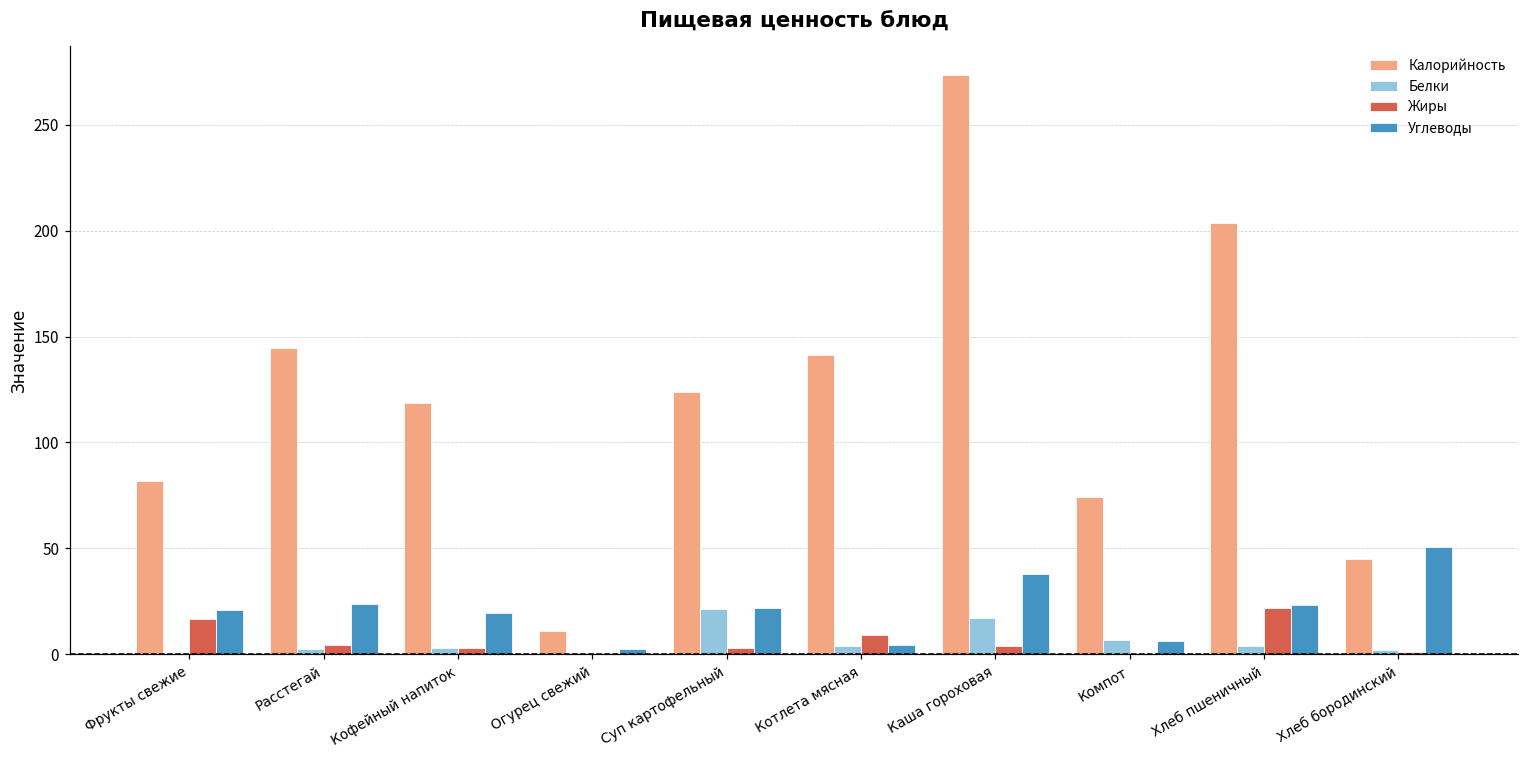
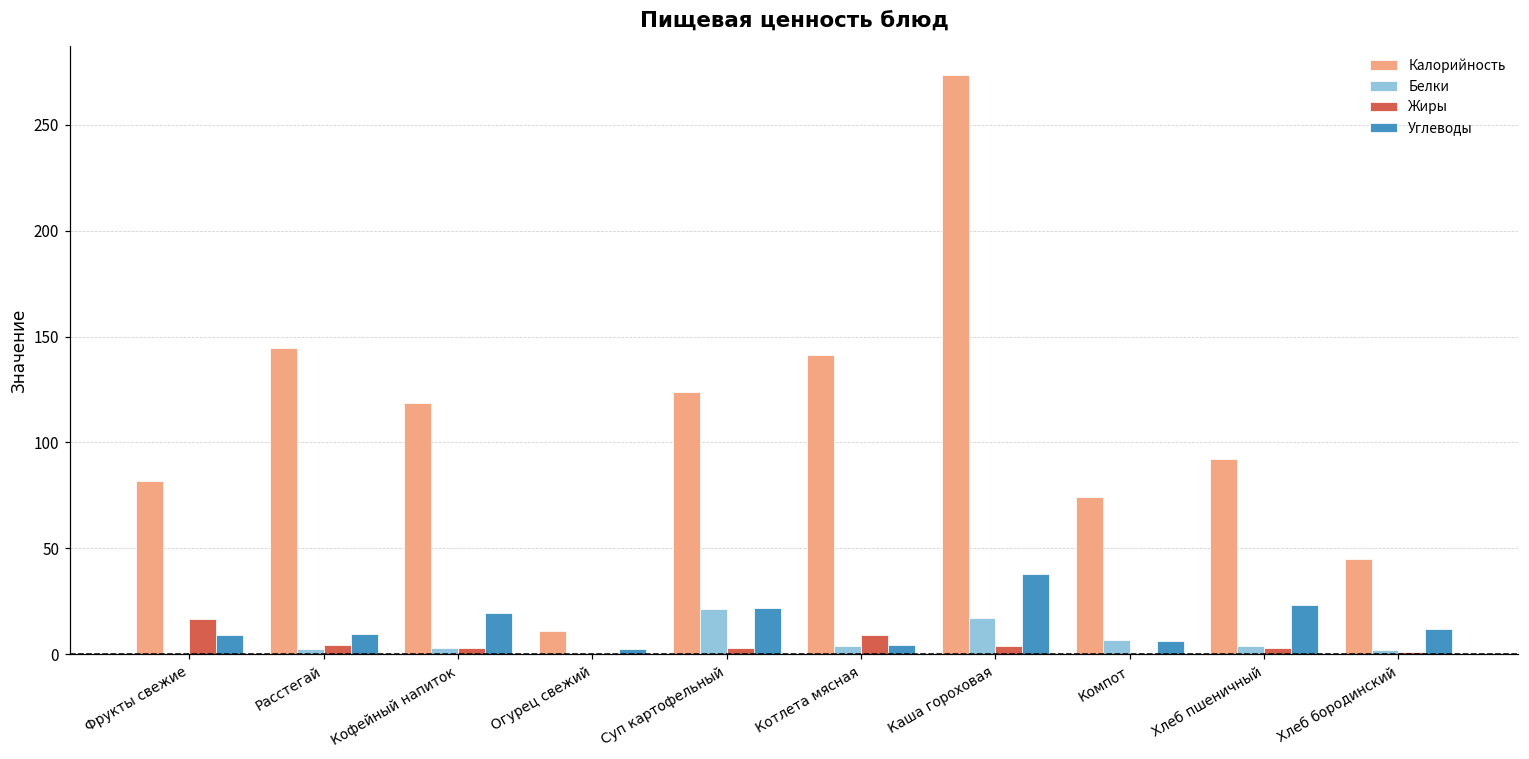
  {
    "Калорийность": {
      "Фрукты свежие": 82,
      "Расстегай": 145,
      "Кофейный напиток": 119,
      "Огурец свежий": 11,
      "Суп картофельный": 124,
      "Котлета мясная": 141,
      "Каша гороховая": 274,
      "Компот": 74,
-     "Хлеб пшеничный": 204,
+     "Хлеб пшеничный": 92,
      "Хлеб бородинский": 45
    },
    "Белки": {
      "Расстегай": 2,
      "Кофейный напиток": 3,
      "Суп картофельный": 21,
      "Котлета мясная": 4,
      "Каша гороховая": 17,
      "Компот": 7,
      "Хлеб пшеничный": 4,
      "Хлеб бородинский": 2
    },
    "Жиры": {
      "Фрукты свежие": 17,
      "Расстегай": 4,
      "Кофейный напиток": 3,
      "Суп картофельный": 3,
      "Котлета мясная": 9,
      "Каша гороховая": 4,
      "Компот": 0,
-     "Хлеб пшеничный": 22
+     "Хлеб пшеничный": 3
    },
    "Углеводы": {
-     "Фрукты свежие": 21,
-     "Расстегай": 24,
+     "Фрукты свежие": 9,
+     "Расстегай": 10,
      "Кофейный напиток": 20,
      "Огурец свежий": 3,
      "Суп картофельный": 22,
      "Котлета мясная": 5,
      "Каша гороховая": 38,
      "Компот": 6,
      "Хлеб пшеничный": 23,
-     "Хлеб бородинский": 51
+     "Хлеб бородинский": 12
    }
  }
